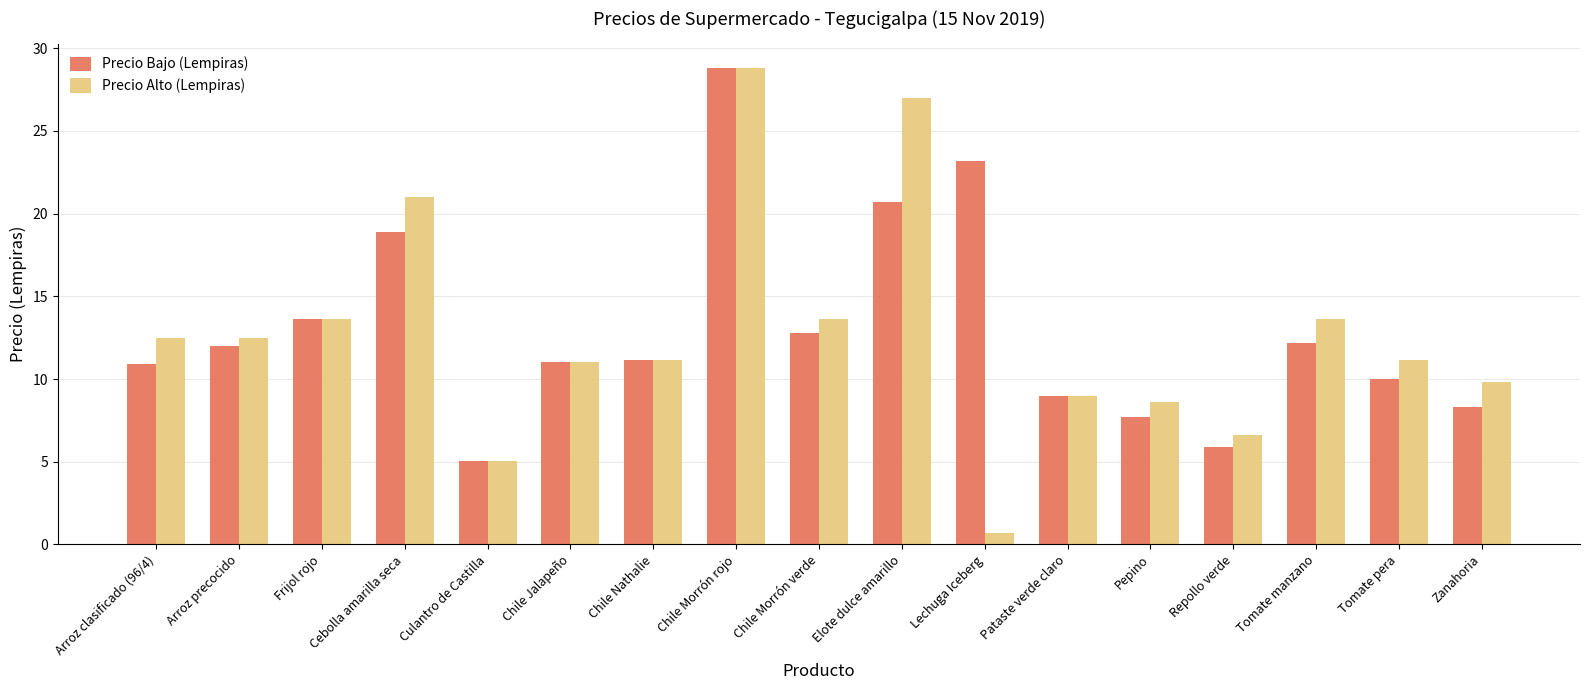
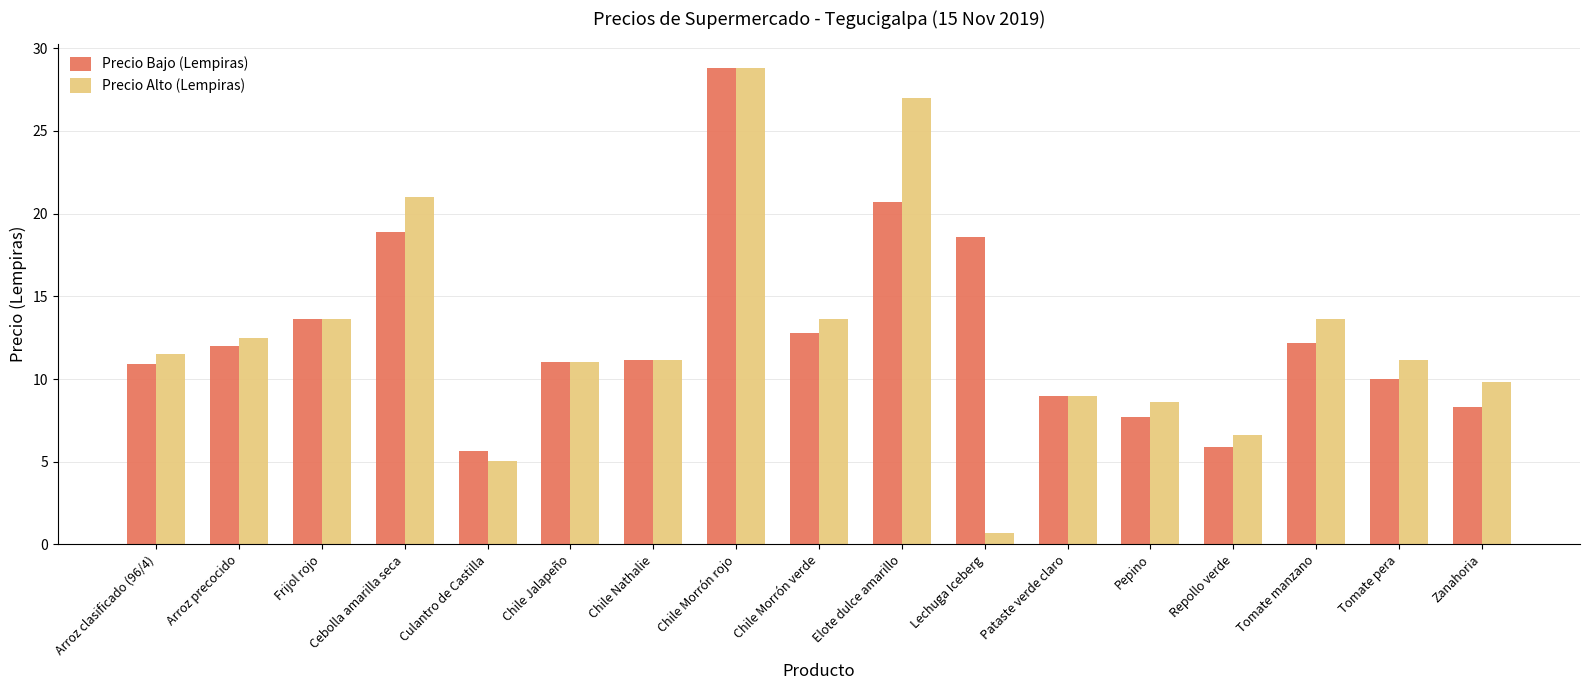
  {
    "Precio Bajo (Lempiras)": {
      "Arroz clasificado (96/4)": 10.9,
      "Arroz precocido": 12.0,
      "Frijol rojo": 13.6,
      "Cebolla amarilla seca": 18.9,
-     "Culantro de Castilla": 5.1,
+     "Culantro de Castilla": 5.7,
      "Chile Jalapeño": 11.1,
      "Chile Nathalie": 11.2,
      "Chile Morrón rojo": 28.8,
      "Chile Morrón verde": 12.8,
      "Elote dulce amarillo": 20.7,
-     "Lechuga Iceberg": 23.2,
+     "Lechuga Iceberg": 18.6,
      "Pataste verde claro": 9.0,
      "Pepino": 7.7,
      "Repollo verde": 5.9,
      "Tomate manzano": 12.2,
      "Tomate pera": 10.0,
      "Zanahoria": 8.3
    },
    "Precio Alto (Lempiras)": {
-     "Arroz clasificado (96/4)": 12.5,
+     "Arroz clasificado (96/4)": 11.5,
      "Arroz precocido": 12.5,
      "Frijol rojo": 13.6,
      "Cebolla amarilla seca": 21.0,
      "Culantro de Castilla": 5.1,
      "Chile Jalapeño": 11.1,
      "Chile Nathalie": 11.2,
      "Chile Morrón rojo": 28.8,
      "Chile Morrón verde": 13.7,
      "Elote dulce amarillo": 27.0,
      "Lechuga Iceberg": 0.7,
      "Pataste verde claro": 9.0,
      "Pepino": 8.6,
      "Repollo verde": 6.6,
      "Tomate manzano": 13.7,
      "Tomate pera": 11.2,
      "Zanahoria": 9.9
    }
  }
